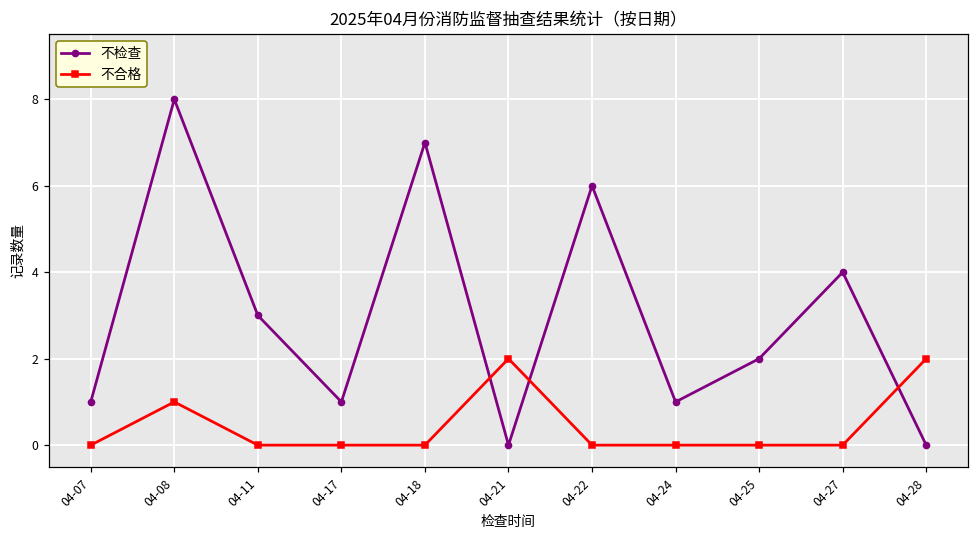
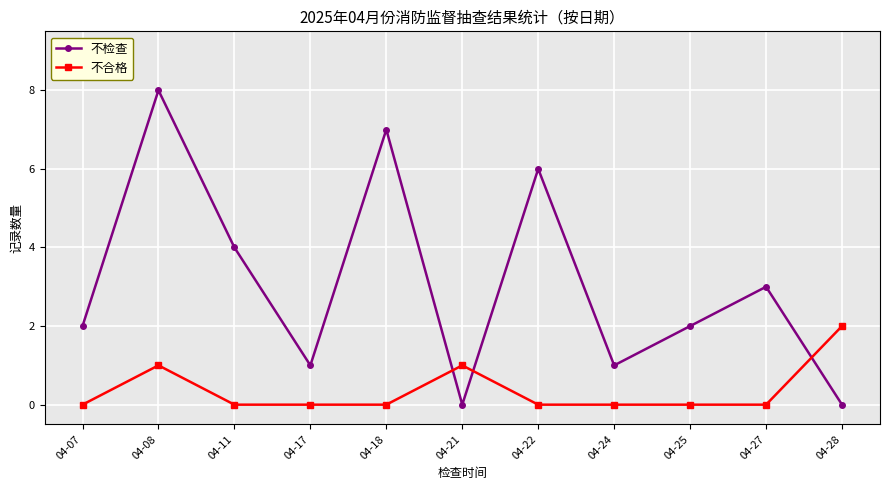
  {
    "不检查": {
-     "04-07": 1,
+     "04-07": 2,
      "04-08": 8,
-     "04-11": 3,
+     "04-11": 4,
      "04-17": 1,
      "04-18": 7,
      "04-21": 0,
      "04-22": 6,
      "04-24": 1,
      "04-25": 2,
-     "04-27": 4,
+     "04-27": 3,
      "04-28": 0
    },
    "不合格": {
      "04-07": 0,
      "04-08": 1,
      "04-11": 0,
      "04-17": 0,
      "04-18": 0,
-     "04-21": 2,
+     "04-21": 1,
      "04-22": 0,
      "04-24": 0,
      "04-25": 0,
      "04-27": 0,
      "04-28": 2
    }
  }
